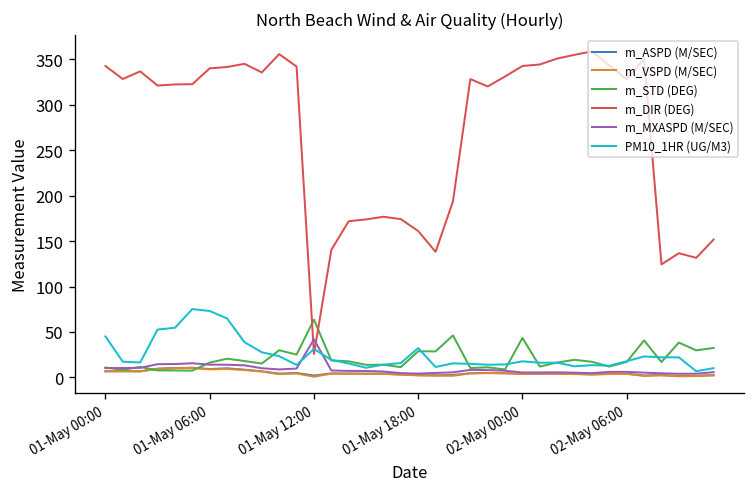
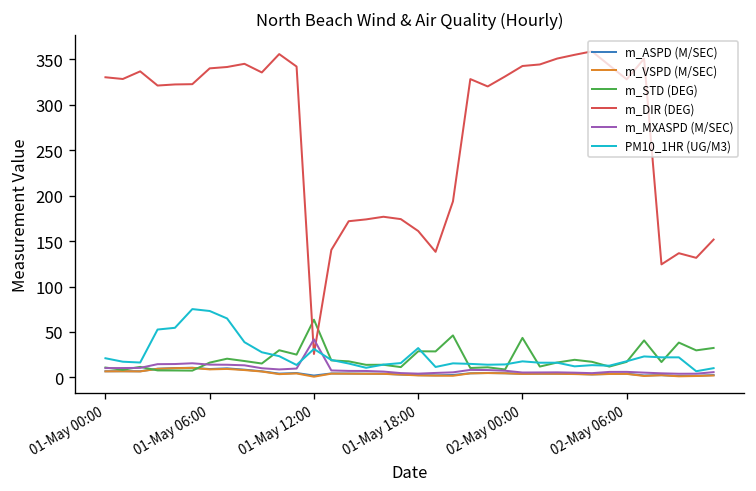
  {
    "m_STD (DEG)": {
      "01-May 12:00": 60,
      "01-May 18:00": 30,
      "02-May 00:00": 40
    },
    "m_DIR (DEG)": {
-     "01-May 00:00": 340,
+     "01-May 00:00": 330,
      "01-May 06:00": 340,
      "01-May 12:00": 30,
      "01-May 18:00": 160,
      "02-May 00:00": 340
    },
    "m_MXASPD (M/SEC)": {
      "01-May 12:00": 40
    },
    "PM10_1HR (UG/M3)": {
-     "01-May 00:00": 50,
+     "01-May 00:00": 20,
      "01-May 06:00": 70,
      "01-May 12:00": 30,
      "01-May 18:00": 30,
      "02-May 00:00": 20
    }
  }
